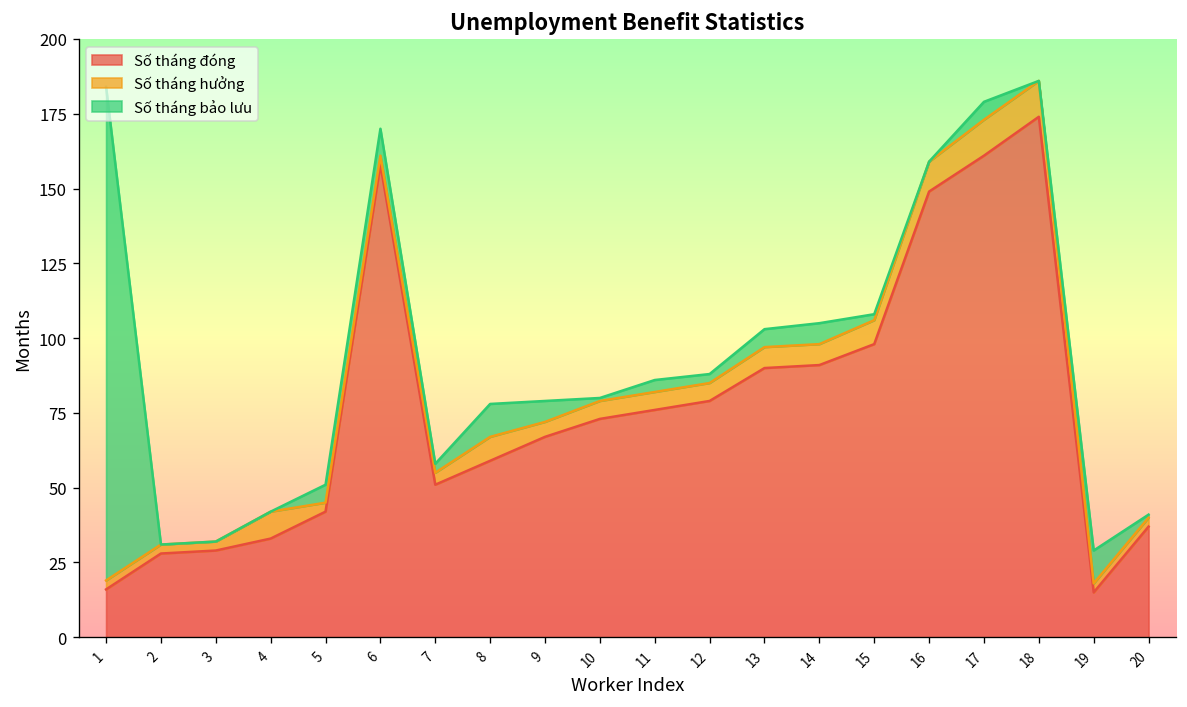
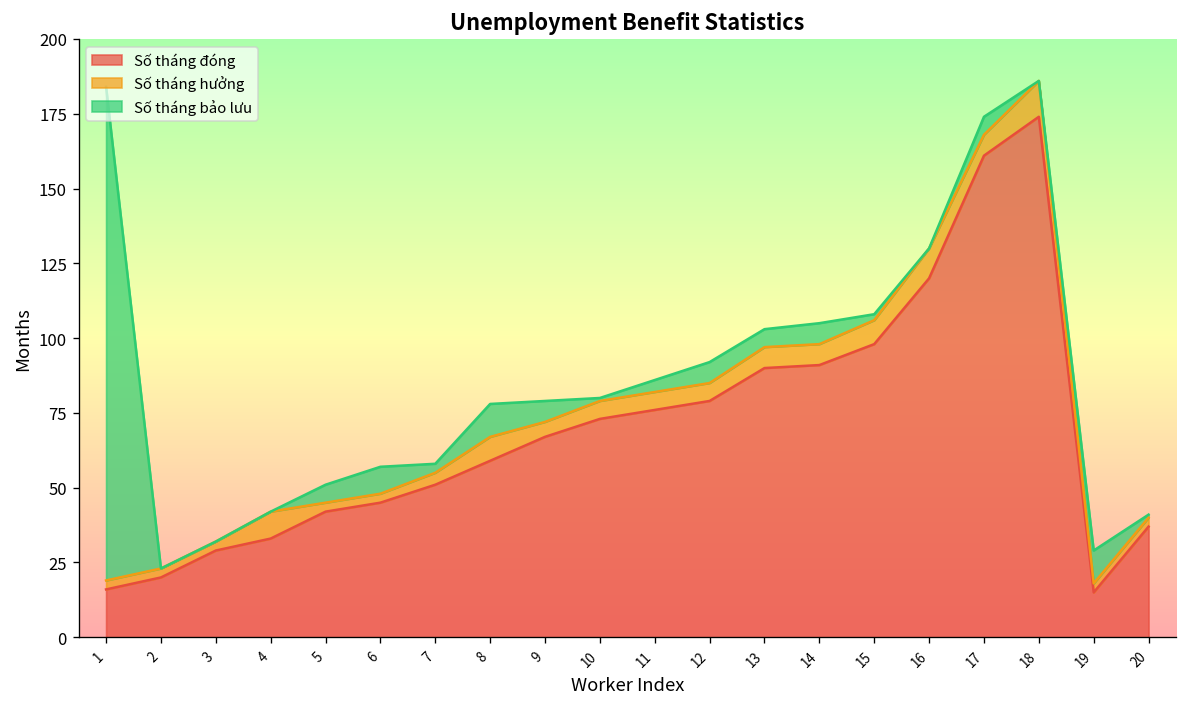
  {
    "Số tháng đóng": {
      "1": 16,
-     "2": 28,
+     "2": 20,
      "3": 29,
      "4": 33,
      "5": 42,
-     "6": 158,
+     "6": 45,
      "7": 51,
      "8": 59,
      "9": 67,
      "10": 73,
      "11": 76,
      "12": 79,
      "13": 90,
      "14": 91,
      "15": 98,
-     "16": 149,
+     "16": 120,
      "17": 161,
      "18": 174,
      "19": 15,
      "20": 37
    },
    "Số tháng hưởng": {
      "1": 3,
      "5": 3,
      "6": 3,
      "7": 4,
      "8": 8,
      "9": 5,
      "11": 6,
      "12": 6,
      "13": 7,
      "14": 7,
      "15": 8,
-     "17": 12,
+     "17": 7,
      "19": 3
    },
    "Số tháng bảo lưu": {
      "5": 6,
      "6": 9,
      "7": 3,
      "8": 11,
      "9": 7,
      "11": 4,
-     "12": 3,
+     "12": 7,
      "13": 6,
      "14": 7,
      "15": 2,
      "17": 6,
      "19": 11
    }
  }
